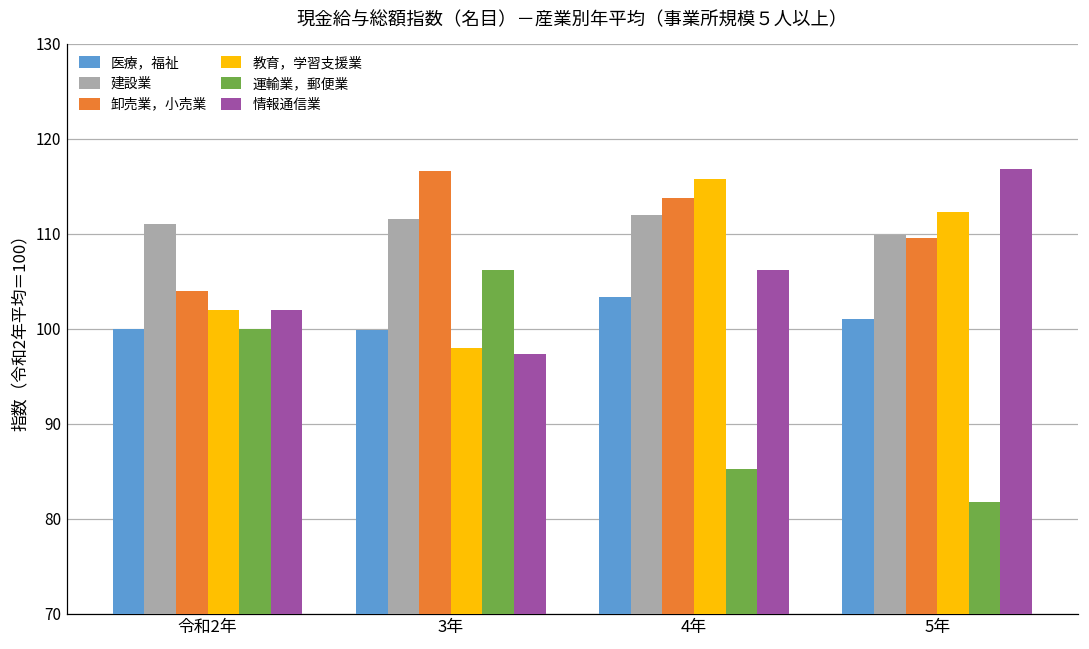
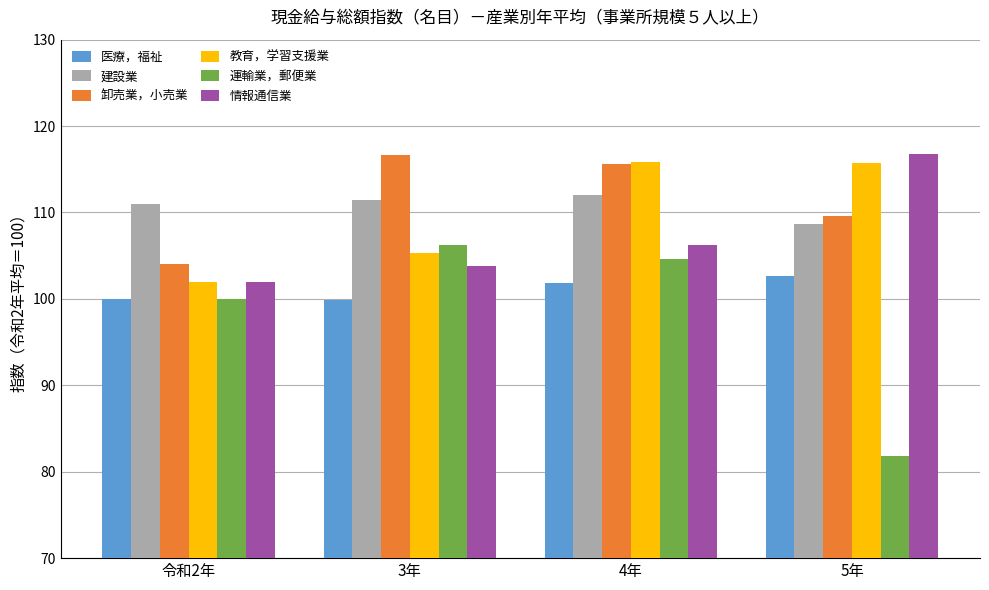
  {
    "医療，福祉": {
      "令和2年": 100,
      "3年": 100,
-     "4年": 103,
-     "5年": 101
+     "4年": 102,
+     "5年": 103
    },
    "建設業": {
      "令和2年": 111,
      "3年": 112,
      "4年": 112,
-     "5年": 110
+     "5年": 109
    },
    "卸売業，小売業": {
      "令和2年": 104,
      "3年": 117,
-     "4年": 114,
+     "4年": 116,
      "5年": 110
    },
    "教育，学習支援業": {
      "令和2年": 102,
-     "3年": 98,
+     "3年": 105,
      "4年": 116,
-     "5年": 112
+     "5年": 116
    },
    "運輸業，郵便業": {
      "令和2年": 100,
      "3年": 106,
-     "4年": 85,
+     "4年": 105,
      "5年": 82
    },
    "情報通信業": {
      "令和2年": 102,
-     "3年": 97,
+     "3年": 104,
      "4年": 106,
      "5年": 117
    }
  }
